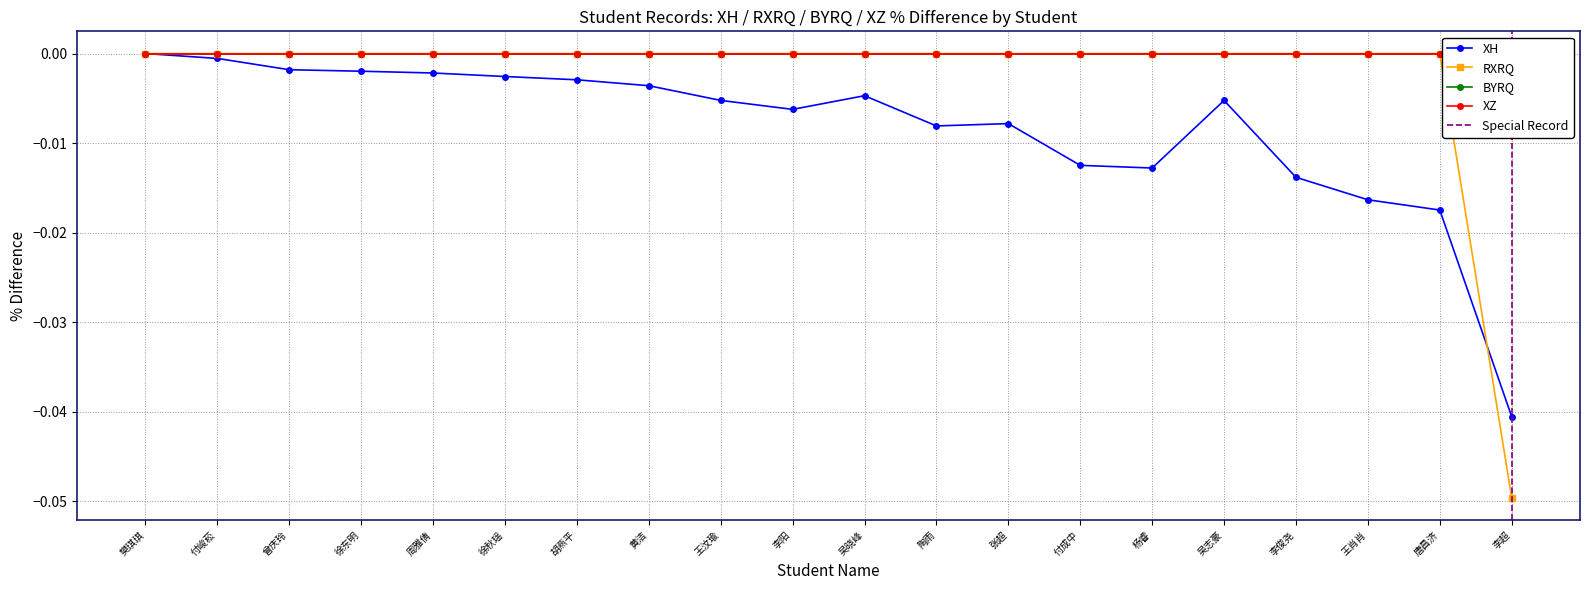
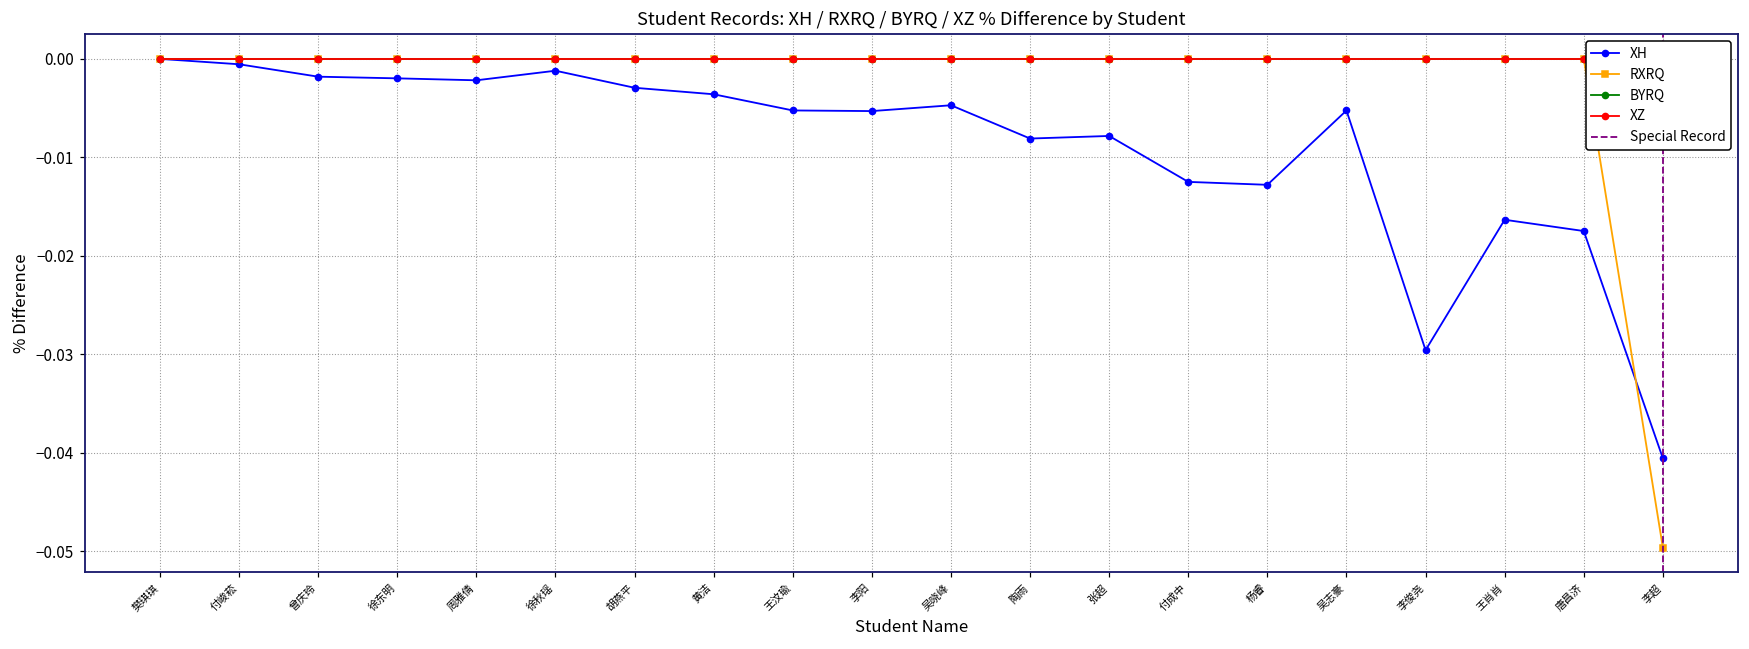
  {
    "XH": {
      "付峻菘": -0.001,
      "曾庆玲": -0.002,
      "徐东明": -0.002,
      "周雅倩": -0.002,
-     "徐秋瑶": -0.003,
+     "徐秋瑶": -0.001,
      "胡燕平": -0.003,
      "黄洁": -0.004,
      "王汶瑜": -0.005,
-     "李阳": -0.006,
+     "李阳": -0.005,
      "吴晓峰": -0.005,
      "陶雨": -0.008,
      "张超": -0.008,
      "付成中": -0.012,
      "杨睿": -0.013,
      "吴志豪": -0.005,
-     "李俊尧": -0.014,
+     "李俊尧": -0.030,
      "王肖肖": -0.016,
      "唐昌济": -0.017,
      "李超": -0.041
    },
    "RXRQ": {
      "李超": -0.050
    }
  }
